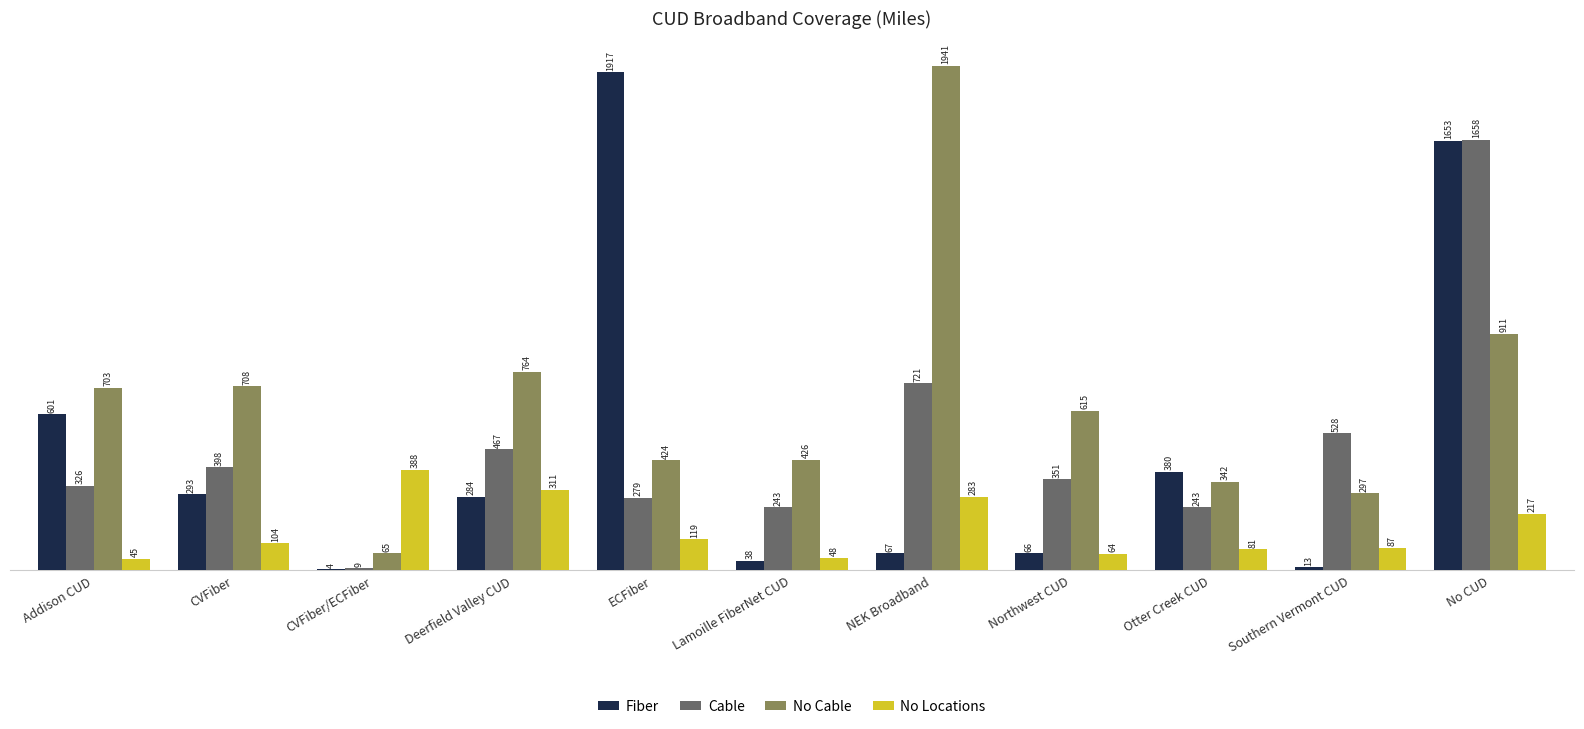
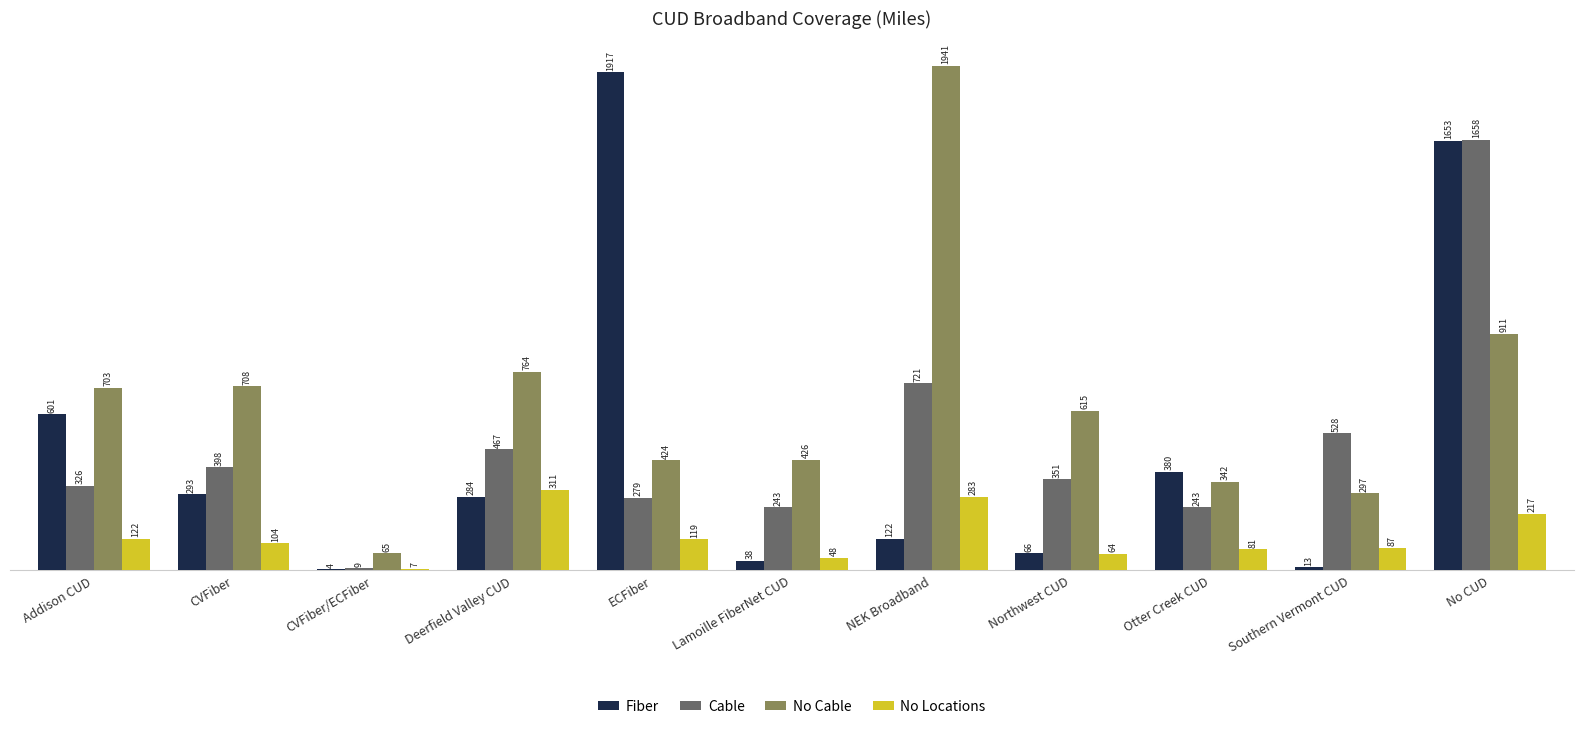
  {
    "Fiber": {
      "Addison CUD": 601,
      "CVFiber": 293,
      "CVFiber/ECFiber": 4,
      "Deerfield Valley CUD": 284,
      "ECFiber": 1917,
      "Lamoille FiberNet CUD": 38,
-     "NEK Broadband": 67,
+     "NEK Broadband": 122,
      "Northwest CUD": 66,
      "Otter Creek CUD": 380,
      "Southern Vermont CUD": 13,
      "No CUD": 1653
    },
    "No Locations": {
-     "Addison CUD": 45,
+     "Addison CUD": 122,
      "CVFiber": 104,
-     "CVFiber/ECFiber": 388,
+     "CVFiber/ECFiber": 7,
      "Deerfield Valley CUD": 311,
      "ECFiber": 119,
      "Lamoille FiberNet CUD": 48,
      "NEK Broadband": 283,
      "Northwest CUD": 64,
      "Otter Creek CUD": 81,
      "Southern Vermont CUD": 87,
      "No CUD": 217
    }
  }
